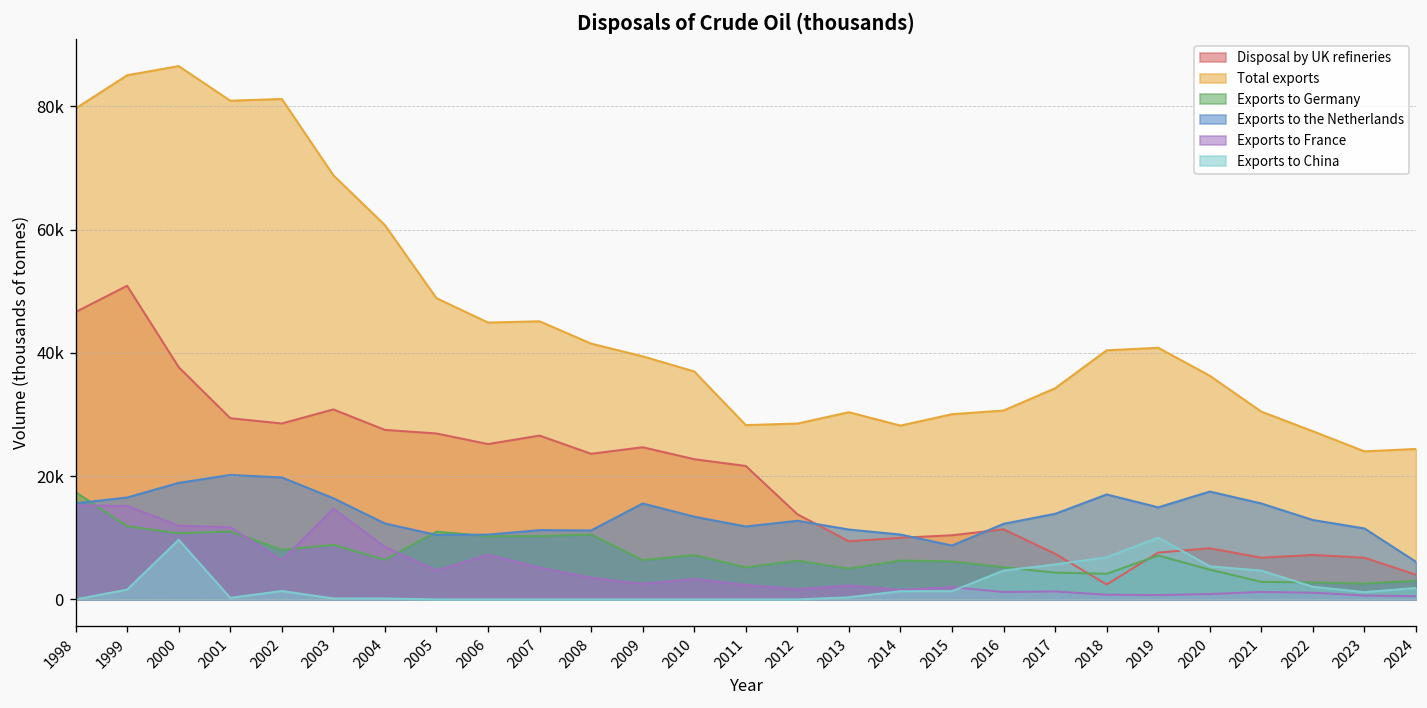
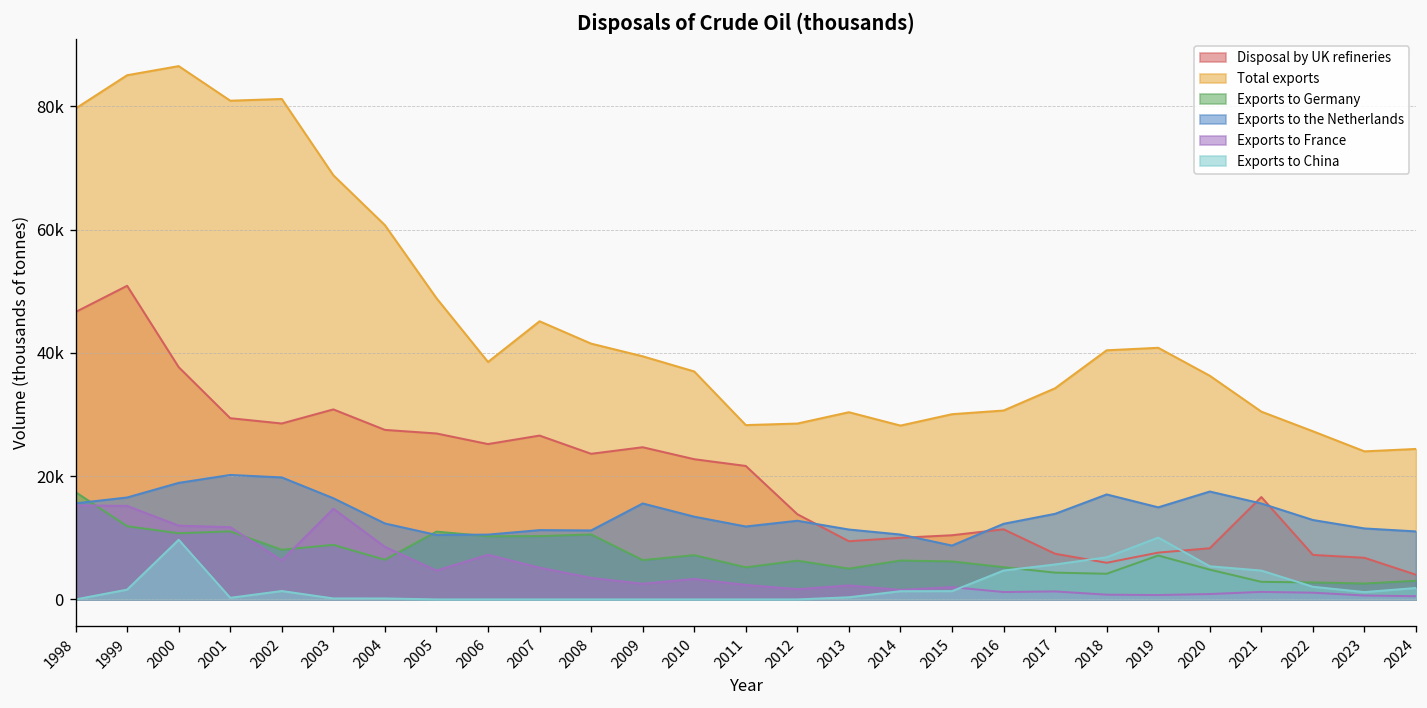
  {
    "Disposal by UK refineries": {
      "1998": 47000,
      "1999": 51000,
      "2000": 38000,
      "2001": 29000,
      "2002": 29000,
      "2003": 31000,
      "2004": 28000,
      "2005": 27000,
      "2006": 25000,
      "2007": 27000,
      "2008": 24000,
      "2009": 25000,
      "2010": 23000,
      "2011": 22000,
      "2012": 14000,
      "2013": 9000,
      "2014": 10000,
      "2015": 10000,
      "2016": 11000,
      "2017": 7000,
-     "2018": 2000,
+     "2018": 6000,
      "2020": 8000,
-     "2021": 7000,
+     "2021": 17000,
      "2022": 7000,
      "2023": 7000,
      "2024": 4000
    },
    "Total exports": {
      "1998": 80000,
      "1999": 85000,
      "2000": 87000,
      "2001": 81000,
      "2002": 81000,
      "2003": 69000,
      "2004": 61000,
      "2005": 49000,
-     "2006": 45000,
+     "2006": 39000,
      "2007": 45000,
      "2008": 42000,
      "2009": 39000,
      "2010": 37000,
      "2011": 28000,
      "2012": 29000,
      "2013": 30000,
      "2014": 28000,
      "2015": 30000,
      "2016": 31000,
      "2017": 34000,
      "2018": 40000,
      "2019": 41000,
      "2020": 36000,
      "2021": 30000,
      "2022": 27000,
      "2023": 24000,
      "2024": 24000
    },
    "Exports to Germany": {
      "1998": 17000,
      "1999": 12000,
      "2000": 11000,
      "2001": 11000,
      "2002": 8000,
      "2003": 9000,
      "2004": 6000,
      "2005": 11000,
      "2007": 10000,
      "2008": 11000,
      "2009": 6000,
      "2010": 7000,
      "2011": 5000,
      "2012": 6000,
      "2013": 5000,
      "2014": 6000,
      "2015": 6000,
      "2016": 5000,
      "2017": 4000,
      "2018": 4000,
      "2020": 5000,
      "2021": 3000,
      "2022": 3000,
      "2023": 3000,
      "2024": 3000
    },
    "Exports to the Netherlands": {
      "1999": 17000,
      "2000": 19000,
      "2001": 20000,
      "2002": 20000,
      "2003": 16000,
      "2004": 12000,
      "2005": 10000,
      "2007": 11000,
      "2008": 11000,
      "2009": 16000,
      "2010": 13000,
      "2011": 12000,
      "2012": 13000,
      "2013": 11000,
      "2014": 11000,
      "2015": 9000,
      "2016": 12000,
      "2017": 14000,
      "2018": 17000,
      "2019": 15000,
      "2020": 18000,
      "2021": 16000,
      "2022": 13000,
      "2023": 12000,
-     "2024": 6000
+     "2024": 11000
    },
    "Exports to France": {
      "1999": 15000,
      "2000": 12000,
      "2001": 12000,
      "2002": 6000,
      "2003": 15000,
      "2004": 9000,
      "2005": 5000,
      "2006": 7000,
      "2007": 5000,
      "2008": 4000,
      "2009": 3000,
      "2010": 3000,
      "2011": 2000,
      "2012": 2000,
      "2013": 2000,
      "2015": 2000,
      "2016": 1000,
      "2017": 1000,
      "2018": 1000,
      "2019": 1000,
      "2020": 1000,
      "2021": 1000,
      "2022": 1000,
      "2023": 1000,
      "2024": 1000
    },
    "Exports to China": {
      "1998": 0,
      "1999": 2000,
      "2000": 10000,
      "2001": 0,
      "2002": 1000,
      "2003": 0,
      "2004": 0,
      "2005": 0,
      "2006": 0,
      "2007": 0,
      "2008": 0,
      "2009": 0,
      "2010": 0,
      "2011": 0,
      "2012": 0,
      "2013": 0,
      "2015": 1000,
      "2016": 5000,
      "2017": 6000,
      "2018": 7000,
      "2019": 10000,
      "2020": 5000,
      "2021": 5000,
      "2022": 2000,
      "2023": 1000,
      "2024": 2000
    }
  }
